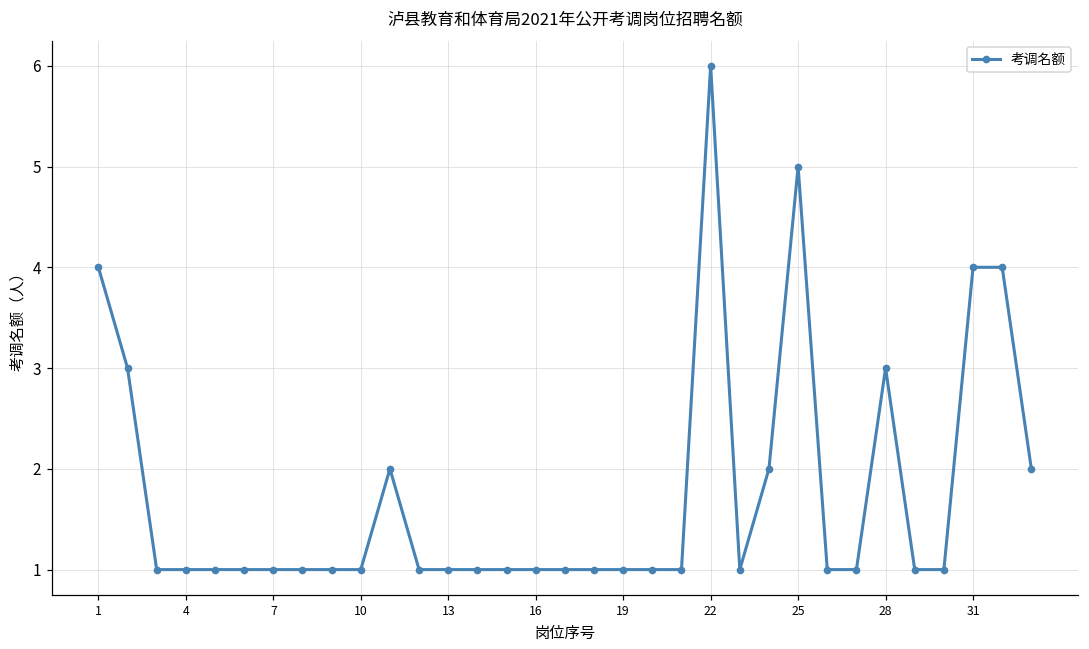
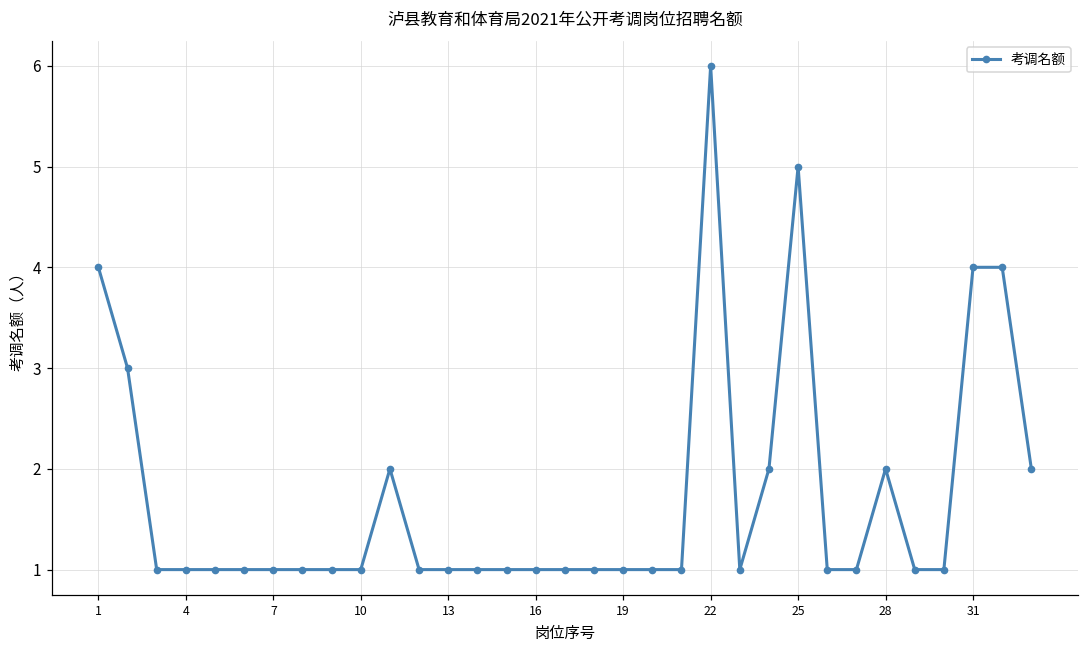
  {
    "1": 4,
    "4": 1,
    "7": 1,
    "10": 1,
    "13": 1,
    "16": 1,
    "19": 1,
    "22": 6,
    "25": 5,
-   "28": 3,
+   "28": 2,
    "31": 4
  }
